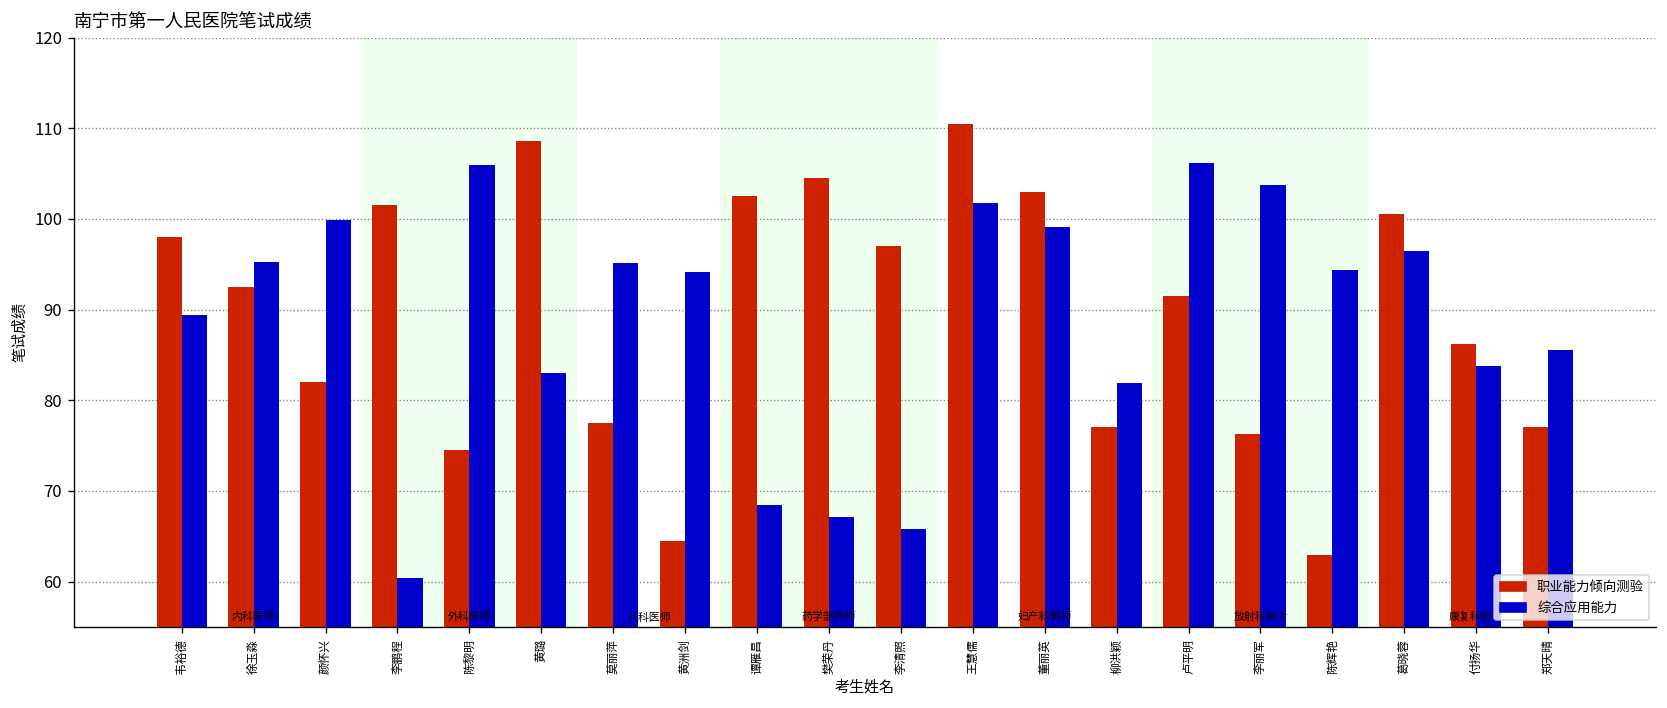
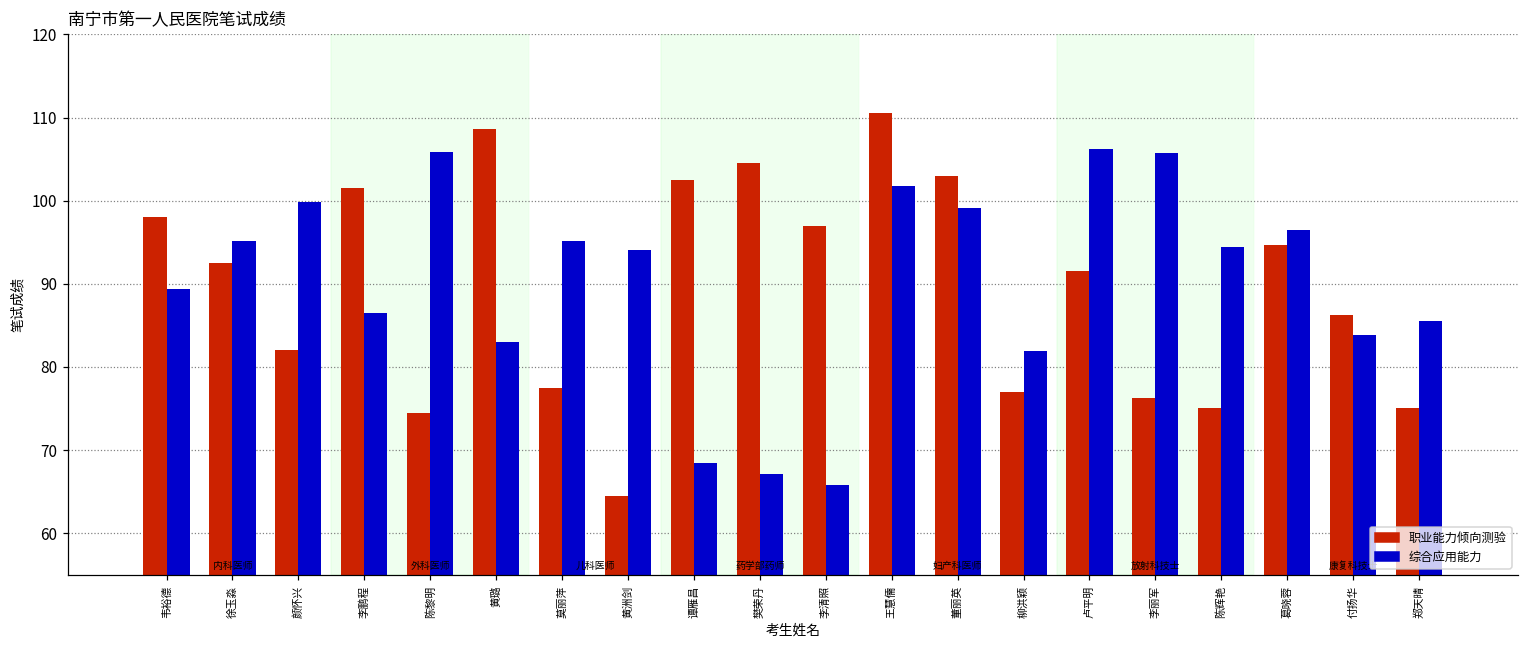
  {
    "职业能力倾向测验": {
      "韦裕德": 98,
      "徐玉淼": 93,
      "颜怀兴": 82,
      "李鹏程": 102,
      "陈黎明": 75,
      "黄璐": 109,
      "莫丽萍": 78,
      "黄洲剑": 65,
      "谭雁昌": 103,
      "樊荣丹": 105,
      "李清照": 97,
      "王慧儒": 111,
      "董丽英": 103,
      "柳洪颖": 77,
      "卢平明": 92,
      "李丽军": 76,
-     "陈辉艳": 63,
-     "葛晓蓉": 101,
+     "陈辉艳": 75,
+     "葛晓蓉": 95,
      "付扬华": 86,
-     "郑天晴": 77
+     "郑天晴": 75
    },
    "综合应用能力": {
      "韦裕德": 89,
      "徐玉淼": 95,
      "颜怀兴": 100,
-     "李鹏程": 60,
+     "李鹏程": 87,
      "陈黎明": 106,
      "黄璐": 83,
      "莫丽萍": 95,
      "黄洲剑": 94,
      "谭雁昌": 69,
      "樊荣丹": 67,
      "李清照": 66,
      "王慧儒": 102,
      "董丽英": 99,
      "柳洪颖": 82,
      "卢平明": 106,
-     "李丽军": 104,
+     "李丽军": 106,
      "陈辉艳": 94,
      "葛晓蓉": 97,
      "付扬华": 84,
      "郑天晴": 86
    }
  }
